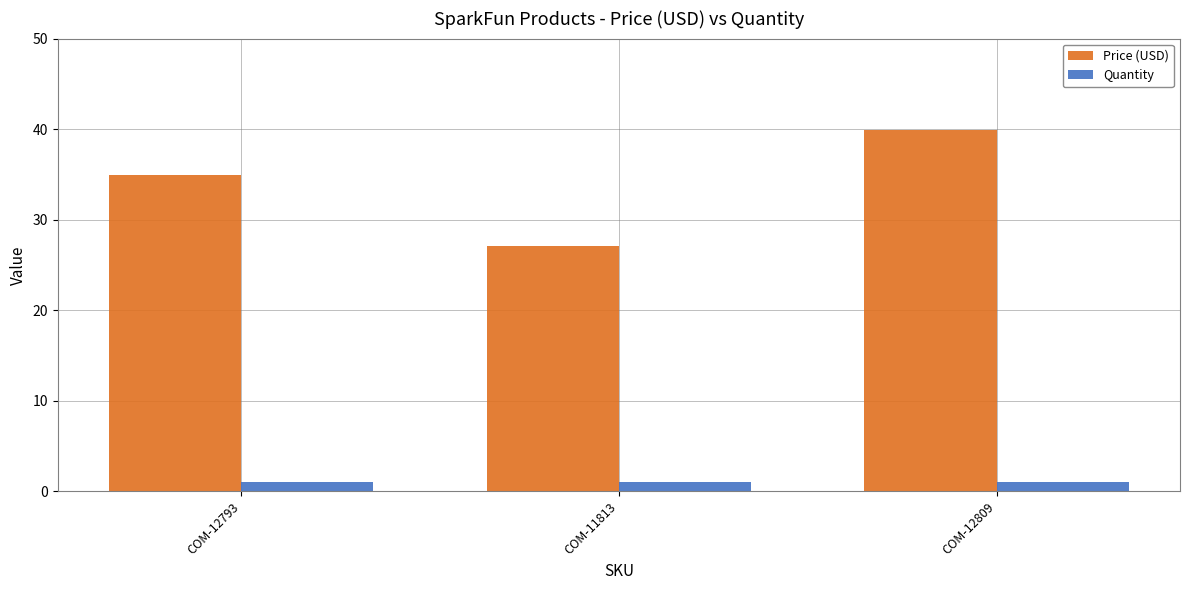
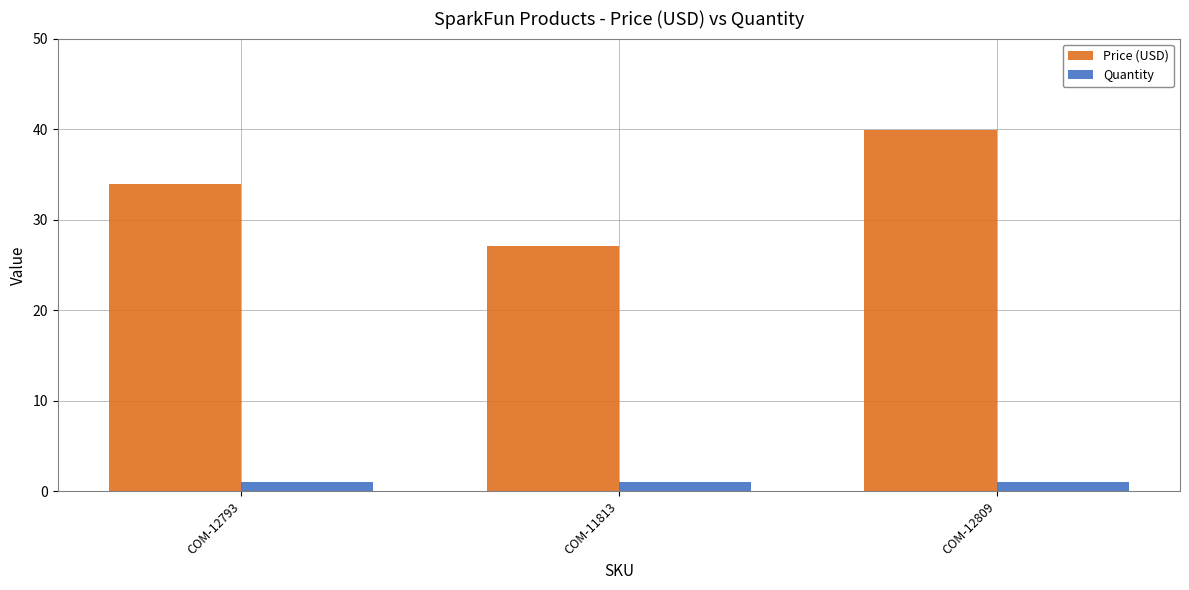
  {
    "Price (USD)": {
-     "COM-12793": 35,
+     "COM-12793": 34,
      "COM-11813": 27,
      "COM-12809": 40
    },
    "Quantity": {
      "COM-12793": 1,
      "COM-11813": 1,
      "COM-12809": 1
    }
  }
